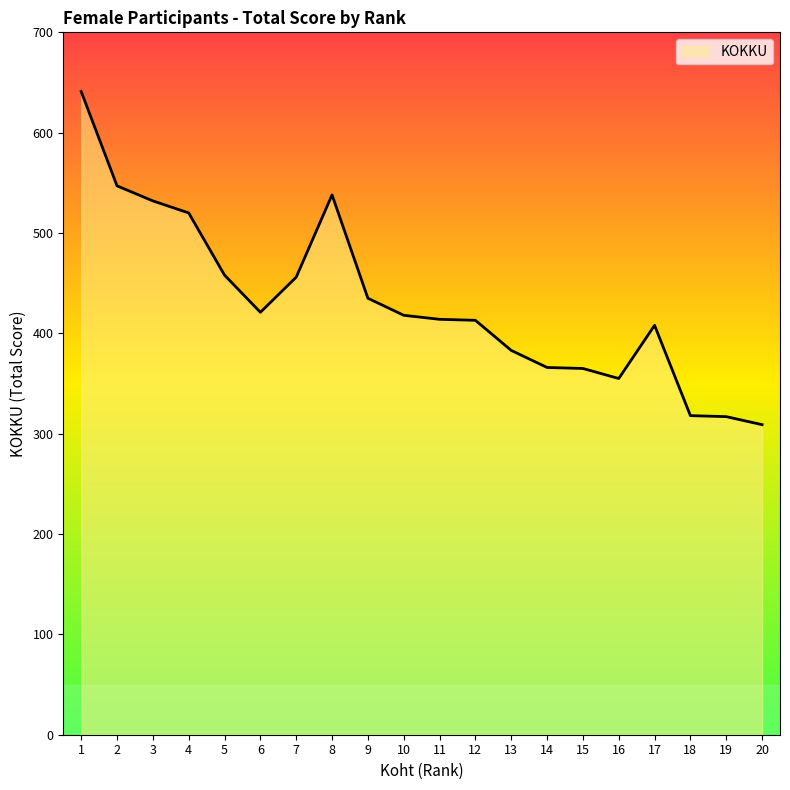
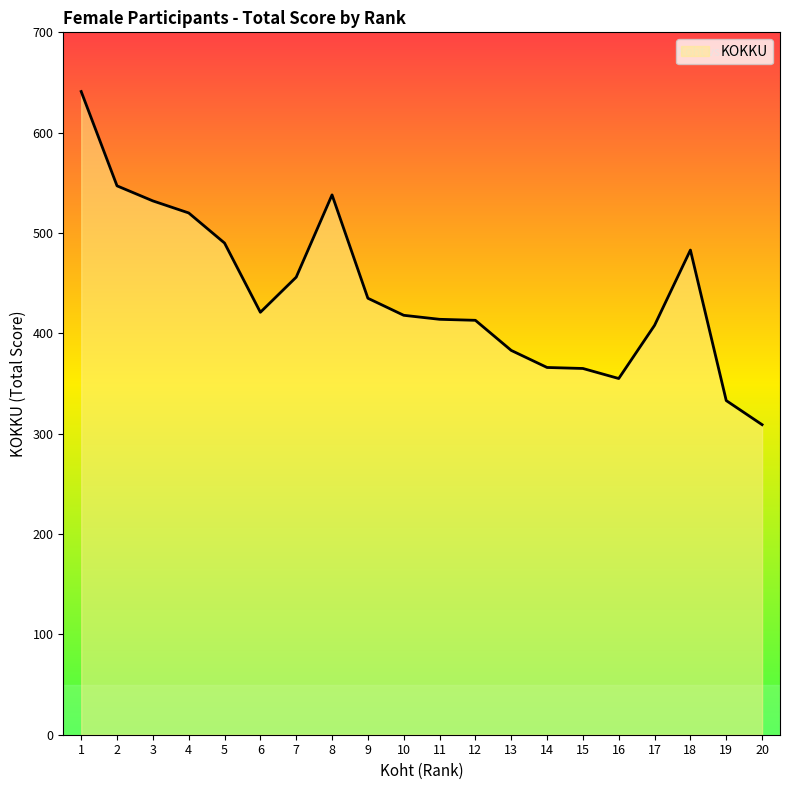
  {
    "1": 641,
    "2": 547,
    "3": 532,
    "4": 520,
-   "5": 458,
+   "5": 490,
    "6": 421,
    "7": 456,
    "8": 538,
    "9": 435,
    "10": 418,
    "11": 414,
    "12": 413,
    "13": 383,
    "14": 366,
    "15": 365,
    "16": 355,
    "17": 408,
-   "18": 318,
-   "19": 317,
+   "18": 483,
+   "19": 333,
    "20": 309
  }
